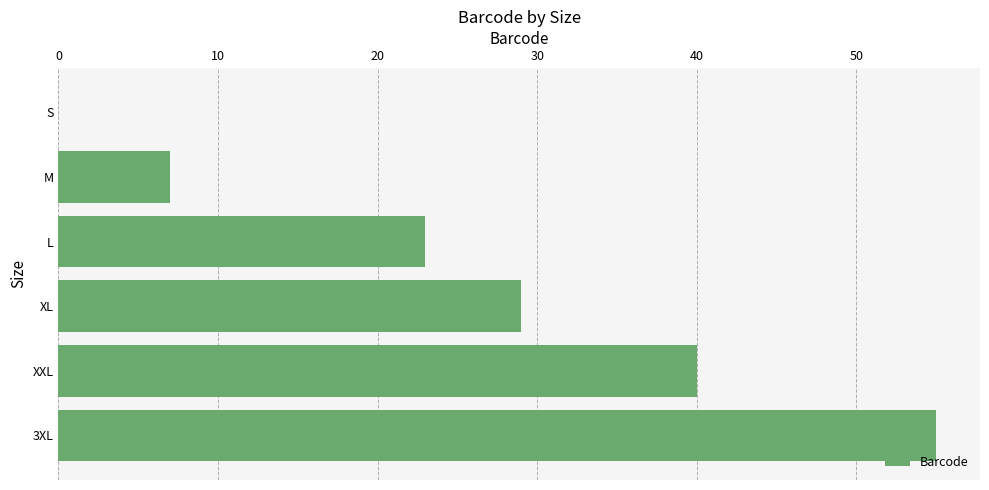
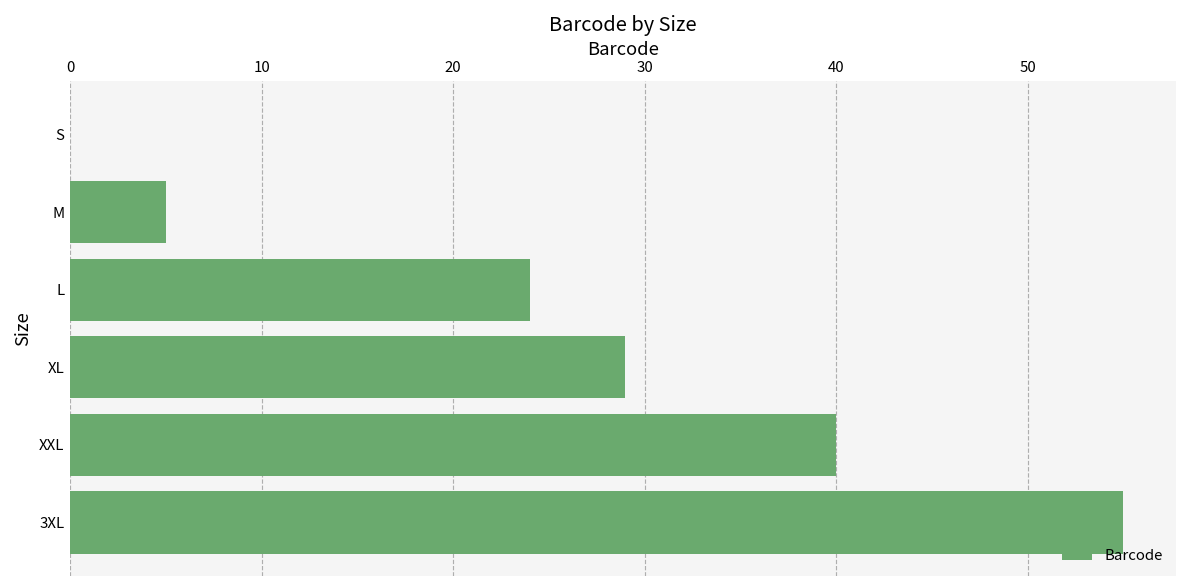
  {
    "S": 0.0,
-   "M": 7.0,
-   "L": 23.0,
+   "M": 5.0,
+   "L": 24.0,
    "XL": 29.0,
    "XXL": 40.0,
    "3XL": 55.0
  }
